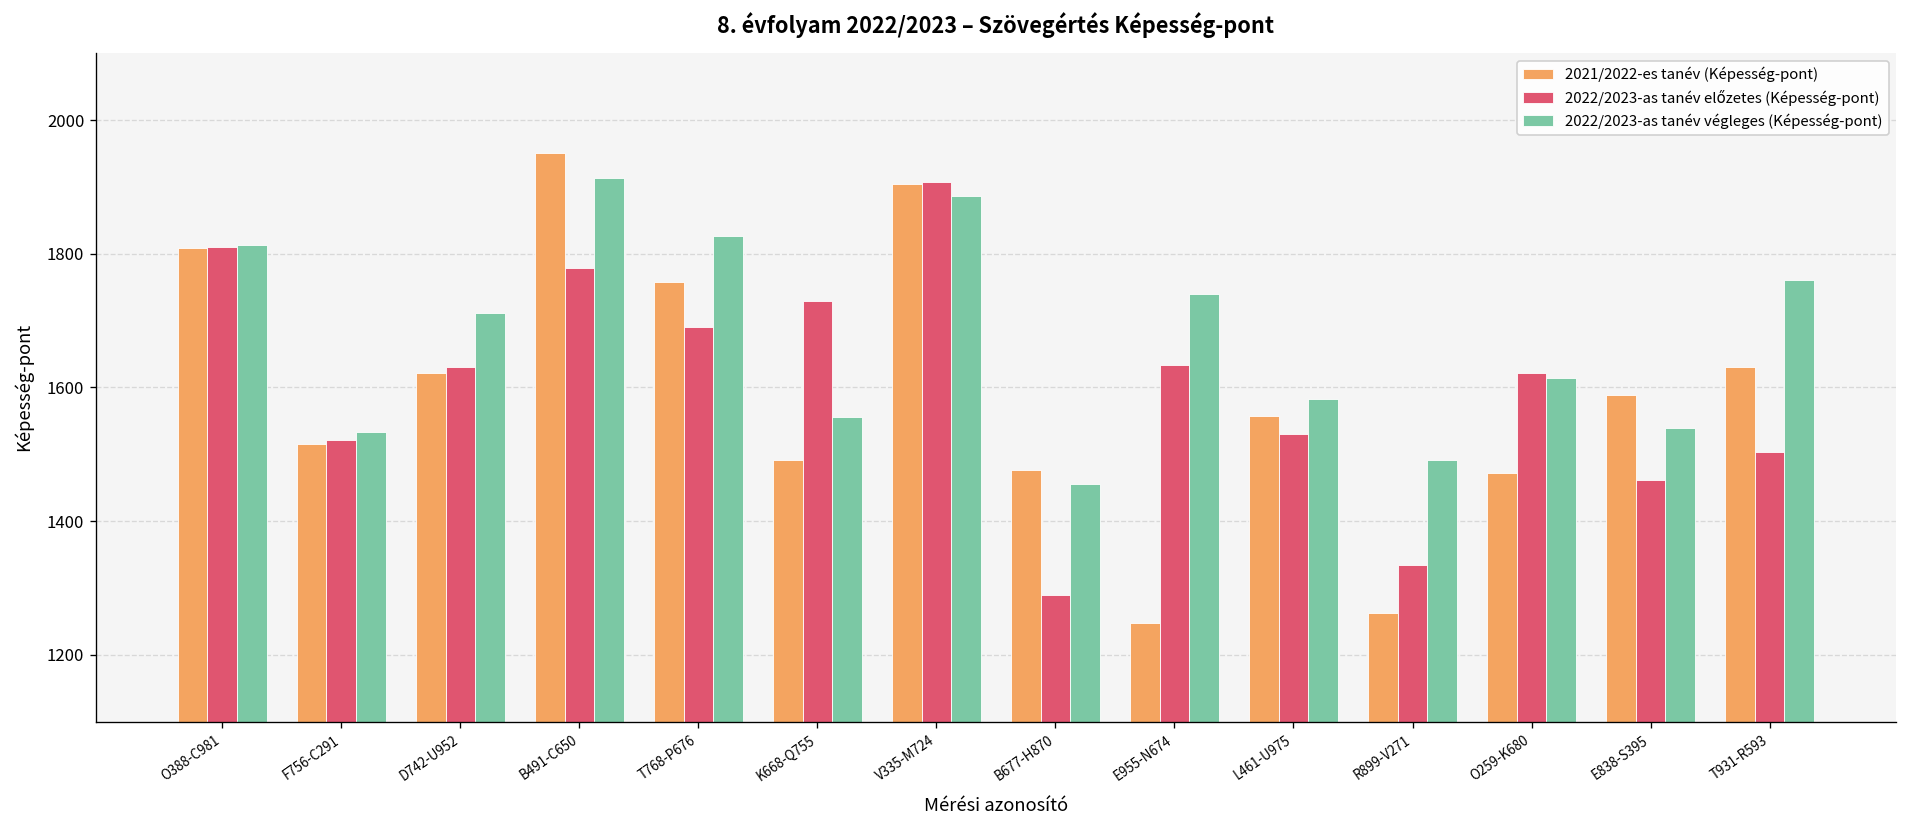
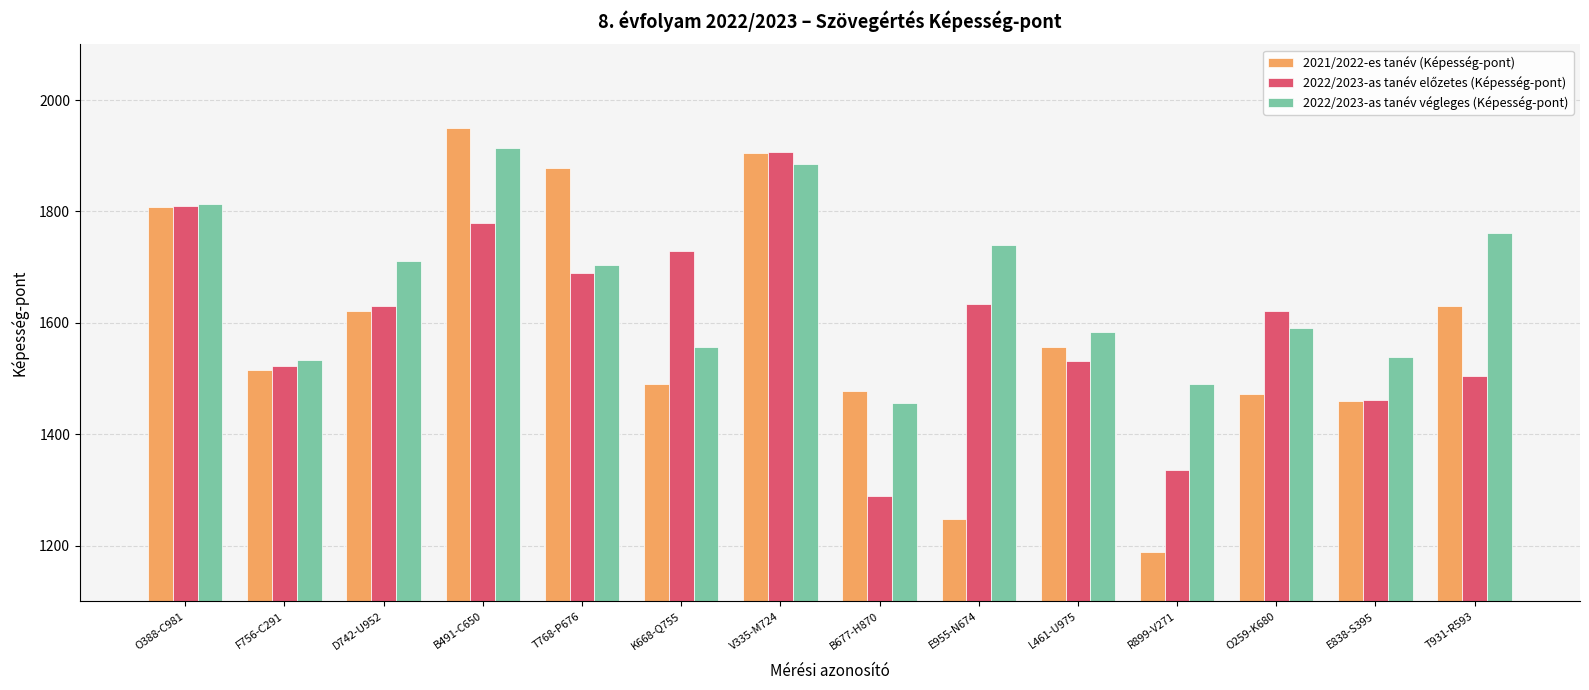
  {
    "2021/2022-es tanév (Képesség-pont)": {
      "O388-C981": 1810,
      "F756-C291": 1520,
      "D742-U952": 1620,
      "B491-C650": 1950,
-     "T768-P676": 1760,
+     "T768-P676": 1880,
      "K668-Q755": 1490,
      "V335-M724": 1910,
      "B677-H870": 1480,
      "E955-N674": 1250,
      "L461-U975": 1560,
-     "R899-V271": 1260,
+     "R899-V271": 1190,
      "O259-K680": 1470,
-     "E838-S395": 1590,
+     "E838-S395": 1460,
      "T931-R593": 1630
    },
    "2022/2023-as tanév előzetes (Képesség-pont)": {
      "O388-C981": 1810,
      "F756-C291": 1520,
      "D742-U952": 1630,
      "B491-C650": 1780,
      "T768-P676": 1690,
      "K668-Q755": 1730,
      "V335-M724": 1910,
      "B677-H870": 1290,
      "E955-N674": 1630,
      "L461-U975": 1530,
      "R899-V271": 1340,
      "O259-K680": 1620,
      "E838-S395": 1460,
      "T931-R593": 1500
    },
    "2022/2023-as tanév végleges (Képesség-pont)": {
      "O388-C981": 1810,
      "F756-C291": 1530,
      "D742-U952": 1710,
      "B491-C650": 1910,
-     "T768-P676": 1830,
+     "T768-P676": 1700,
      "K668-Q755": 1560,
      "V335-M724": 1890,
      "B677-H870": 1460,
      "E955-N674": 1740,
      "L461-U975": 1580,
      "R899-V271": 1490,
-     "O259-K680": 1610,
+     "O259-K680": 1590,
      "E838-S395": 1540,
      "T931-R593": 1760
    }
  }
